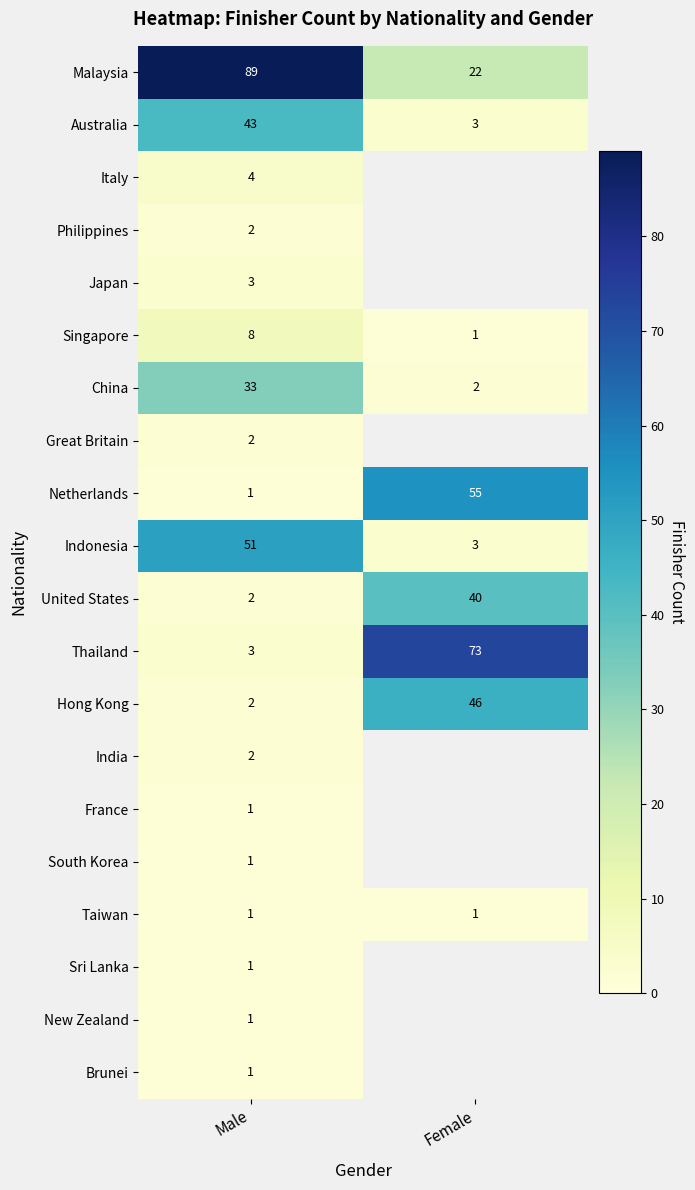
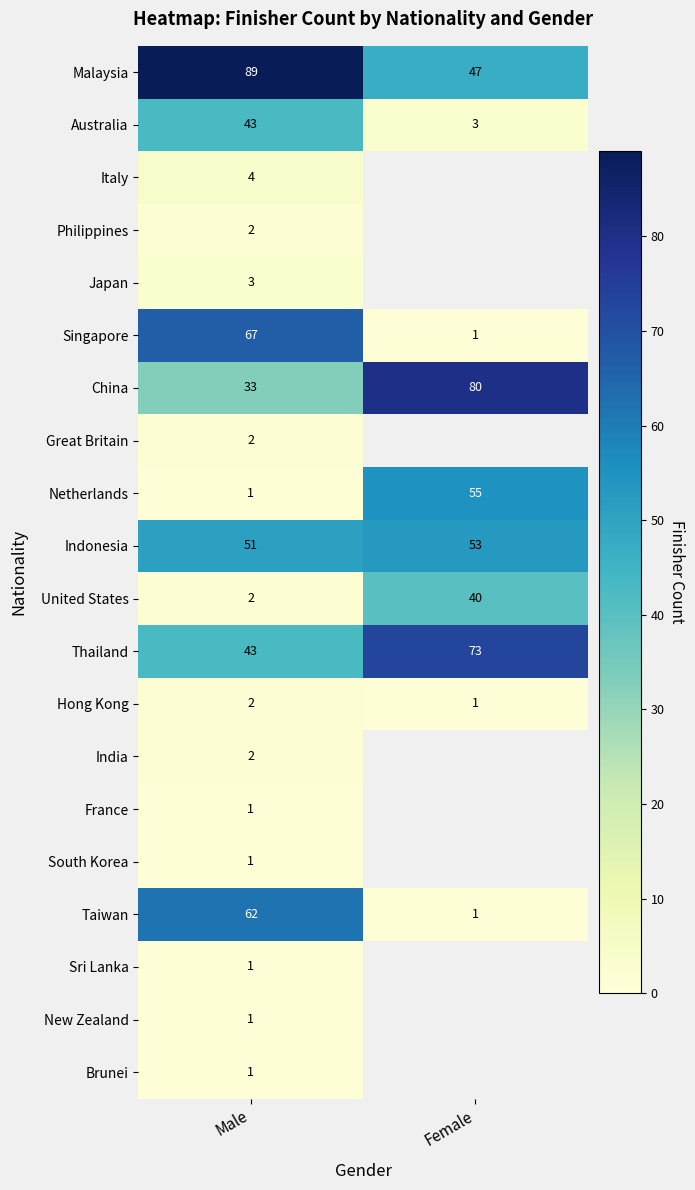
  {
    "Malaysia": {
      "Male": 89,
-     "Female": 22
+     "Female": 47
    },
    "Australia": {
      "Male": 43,
      "Female": 3
    },
    "Italy": {
      "Male": 4
    },
    "Philippines": {
      "Male": 2
    },
    "Japan": {
      "Male": 3
    },
    "Singapore": {
-     "Male": 8,
+     "Male": 67,
      "Female": 1
    },
    "China": {
      "Male": 33,
-     "Female": 2
+     "Female": 80
    },
    "Great Britain": {
      "Male": 2
    },
    "Netherlands": {
      "Male": 1,
      "Female": 55
    },
    "Indonesia": {
      "Male": 51,
-     "Female": 3
+     "Female": 53
    },
    "United States": {
      "Male": 2,
      "Female": 40
    },
    "Thailand": {
-     "Male": 3,
+     "Male": 43,
      "Female": 73
    },
    "Hong Kong": {
      "Male": 2,
-     "Female": 46
+     "Female": 1
    },
    "India": {
      "Male": 2
    },
    "France": {
      "Male": 1
    },
    "South Korea": {
      "Male": 1
    },
    "Taiwan": {
-     "Male": 1,
+     "Male": 62,
      "Female": 1
    },
    "Sri Lanka": {
      "Male": 1
    },
    "New Zealand": {
      "Male": 1
    },
    "Brunei": {
      "Male": 1
    }
  }
